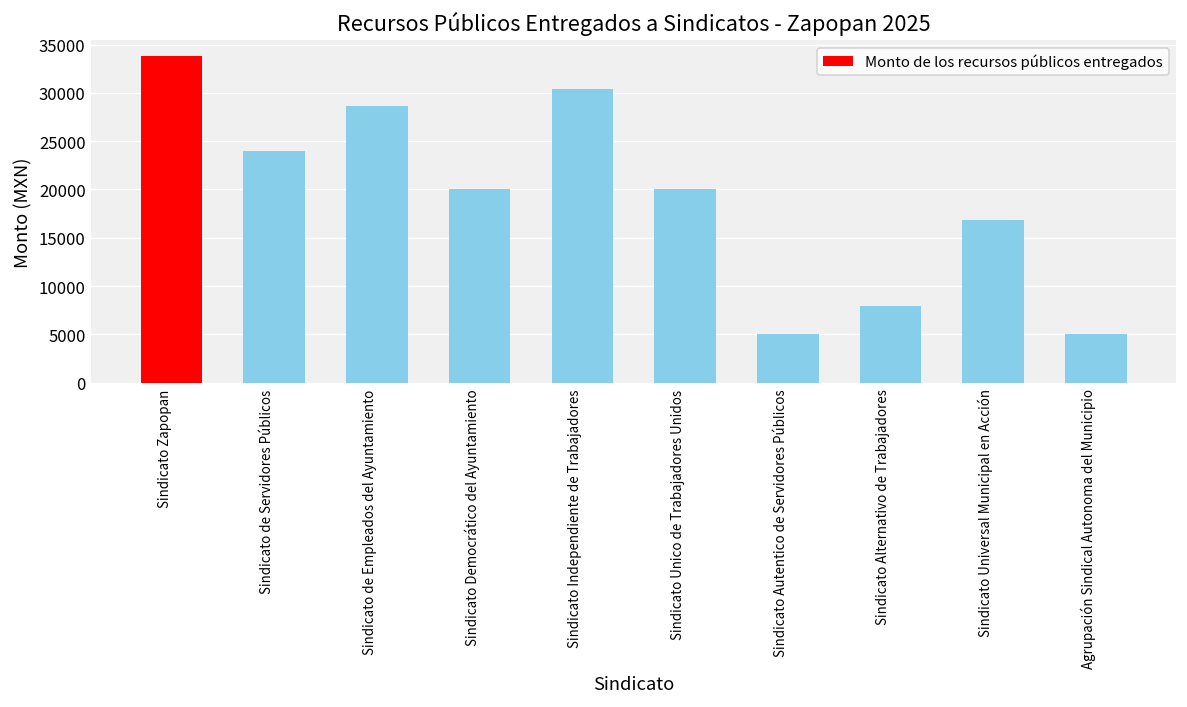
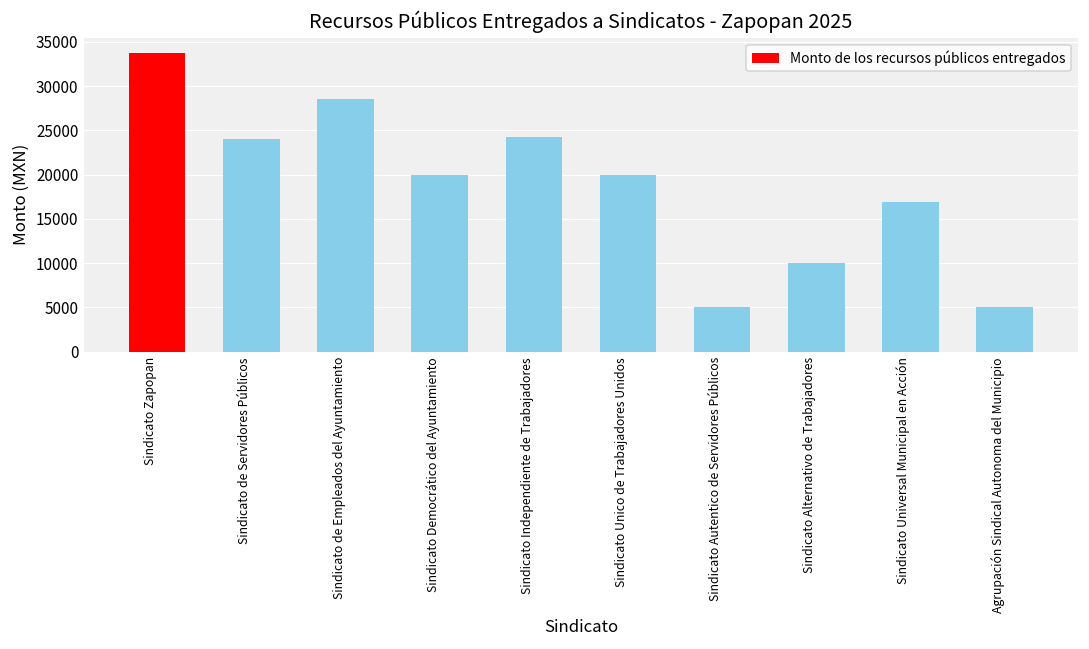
  {
    "Sindicato Zapopan": 34000,
    "Sindicato de Servidores Públicos": 24000,
    "Sindicato de Empleados del Ayuntamiento": 29000,
    "Sindicato Democrático del Ayuntamiento": 20000,
-   "Sindicato Independiente de Trabajadores": 30000,
+   "Sindicato Independiente de Trabajadores": 24000,
    "Sindicato Unico de Trabajadores Unidos": 20000,
    "Sindicato Autentico de Servidores Públicos": 5000,
-   "Sindicato Alternativo de Trabajadores": 8000,
+   "Sindicato Alternativo de Trabajadores": 10000,
    "Sindicato Universal Municipal en Acción": 17000,
    "Agrupación Sindical Autonoma del Municipio": 5000
  }
